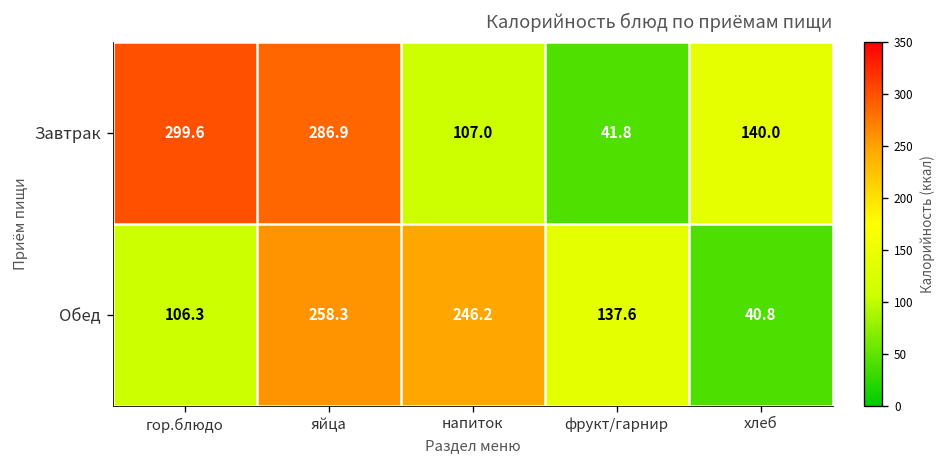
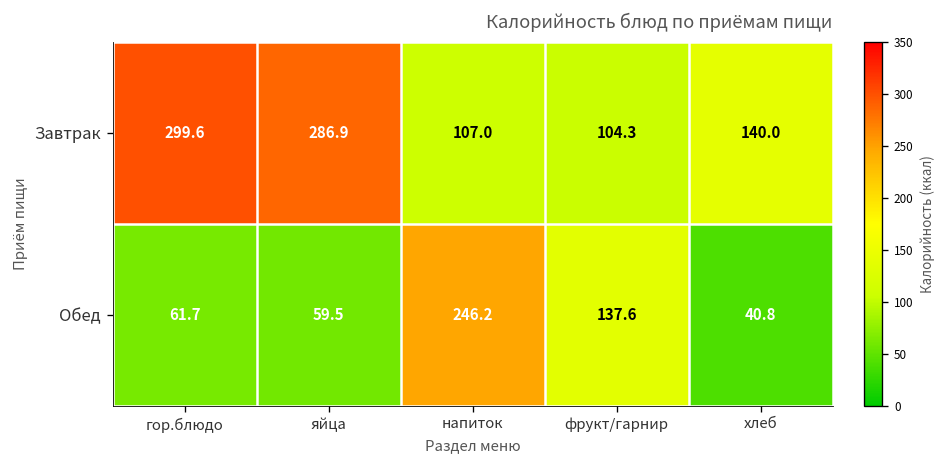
  {
    "Завтрак": {
      "гор.блюдо": 299.6,
      "яйца": 286.9,
      "напиток": 107.0,
-     "фрукт/гарнир": 41.8,
+     "фрукт/гарнир": 104.3,
      "хлеб": 140.0
    },
    "Обед": {
-     "гор.блюдо": 106.3,
-     "яйца": 258.3,
+     "гор.блюдо": 61.7,
+     "яйца": 59.5,
      "напиток": 246.2,
      "фрукт/гарнир": 137.6,
      "хлеб": 40.8
    }
  }
